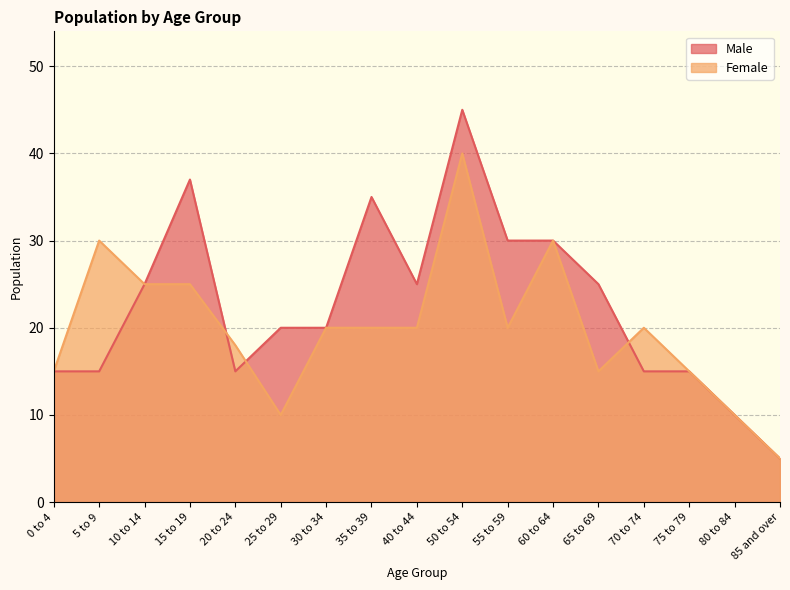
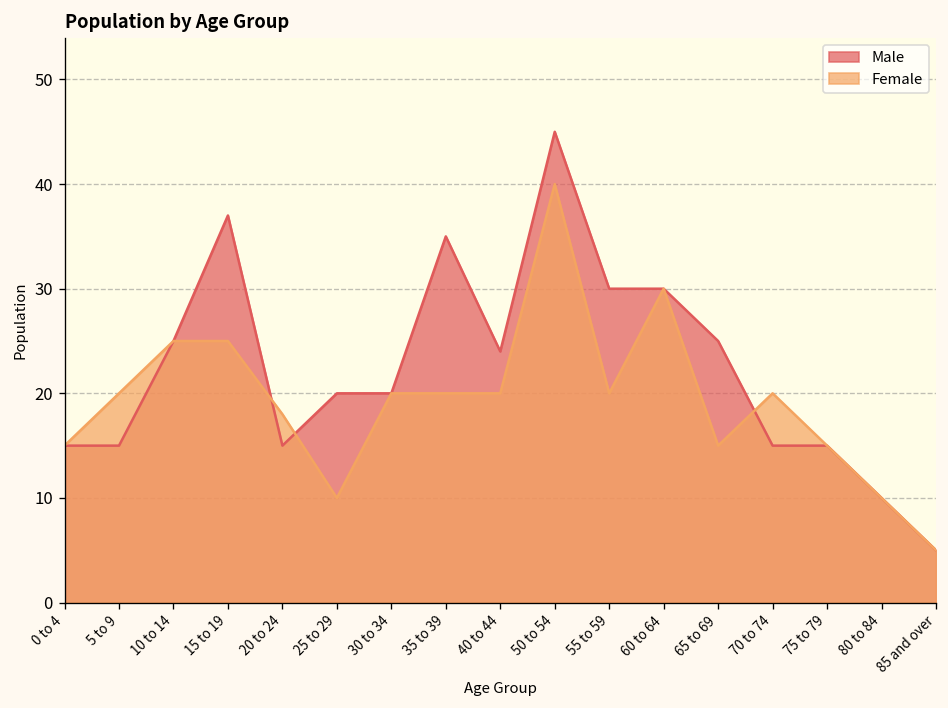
  {
    "Male": {
      "5 to 9": 15,
      "15 to 19": 37,
      "20 to 24": 15,
      "25 to 29": 20,
      "35 to 39": 35,
-     "40 to 44": 25,
+     "40 to 44": 24,
      "50 to 54": 45,
      "55 to 59": 30,
      "65 to 69": 25,
      "70 to 74": 15
    },
    "Female": {
-     "5 to 9": 30,
+     "5 to 9": 20,
      "15 to 19": 25,
      "20 to 24": 18,
      "25 to 29": 10,
      "35 to 39": 20,
      "40 to 44": 20,
      "50 to 54": 40,
      "55 to 59": 20,
      "65 to 69": 15,
      "70 to 74": 20
    }
  }
